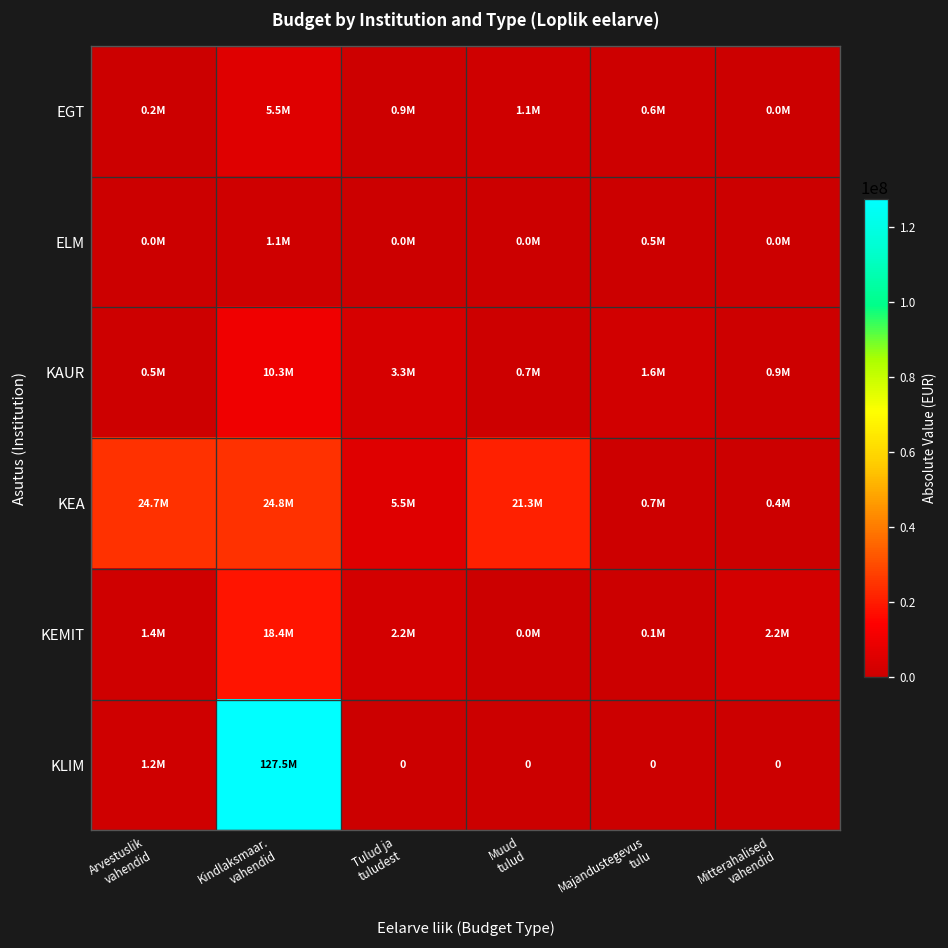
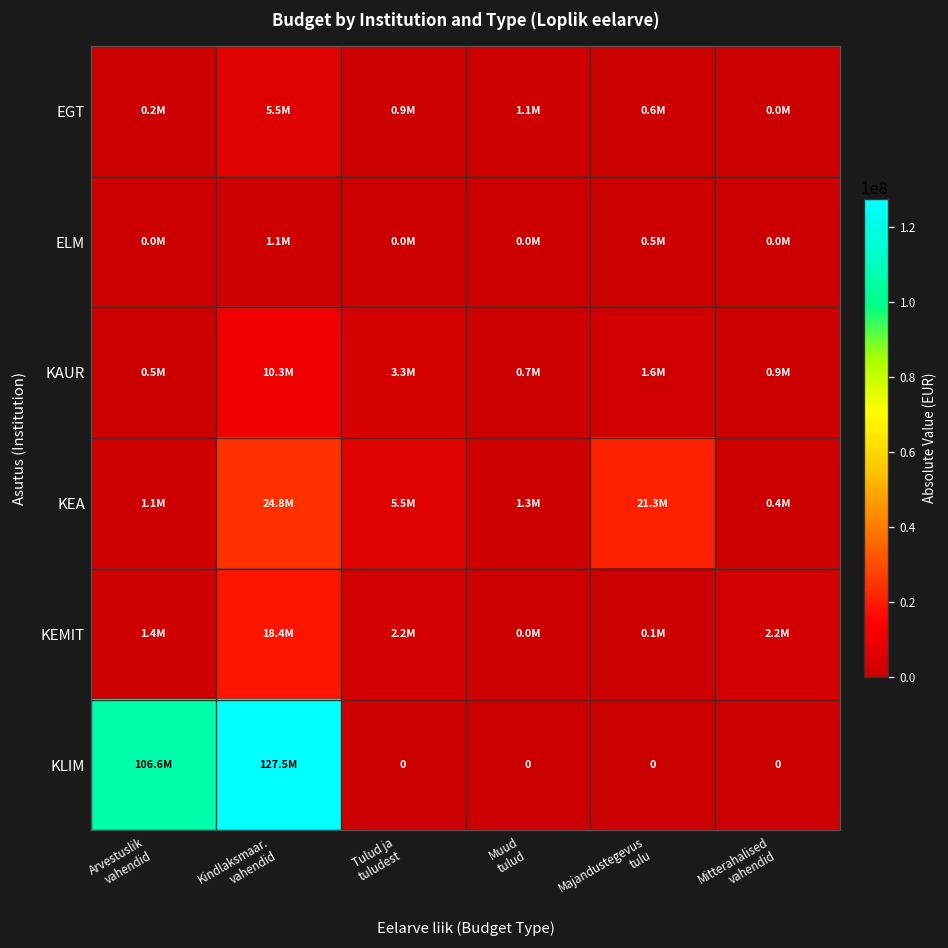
  {
    "EGT": {
      "Arvestuslik vahendid": "0.2M",
      "Kindlaksmaar. vahendid": "5.5M",
      "Tulud ja tuludest": "0.9M",
      "Muud tulud": "1.1M",
      "Majandustegevus tulu": "0.6M",
      "Mitterahalised vahendid": "0.0M"
    },
    "ELM": {
      "Arvestuslik vahendid": "0.0M",
      "Kindlaksmaar. vahendid": "1.1M",
      "Tulud ja tuludest": "0.0M",
      "Muud tulud": "0.0M",
      "Majandustegevus tulu": "0.5M",
      "Mitterahalised vahendid": "0.0M"
    },
    "KAUR": {
      "Arvestuslik vahendid": "0.5M",
      "Kindlaksmaar. vahendid": "10.3M",
      "Tulud ja tuludest": "3.3M",
      "Muud tulud": "0.7M",
      "Majandustegevus tulu": "1.6M",
      "Mitterahalised vahendid": "0.9M"
    },
    "KEA": {
-     "Arvestuslik vahendid": "24.7M",
+     "Arvestuslik vahendid": "1.1M",
      "Kindlaksmaar. vahendid": "24.8M",
      "Tulud ja tuludest": "5.5M",
-     "Muud tulud": "21.3M",
-     "Majandustegevus tulu": "0.7M",
+     "Muud tulud": "1.3M",
+     "Majandustegevus tulu": "21.3M",
      "Mitterahalised vahendid": "0.4M"
    },
    "KEMIT": {
      "Arvestuslik vahendid": "1.4M",
      "Kindlaksmaar. vahendid": "18.4M",
      "Tulud ja tuludest": "2.2M",
      "Muud tulud": "0.0M",
      "Majandustegevus tulu": "0.1M",
      "Mitterahalised vahendid": "2.2M"
    },
    "KLIM": {
-     "Arvestuslik vahendid": "1.2M",
+     "Arvestuslik vahendid": "106.6M",
      "Kindlaksmaar. vahendid": "127.5M",
      "Tulud ja tuludest": "0",
      "Muud tulud": "0",
      "Majandustegevus tulu": "0",
      "Mitterahalised vahendid": "0"
    }
  }
